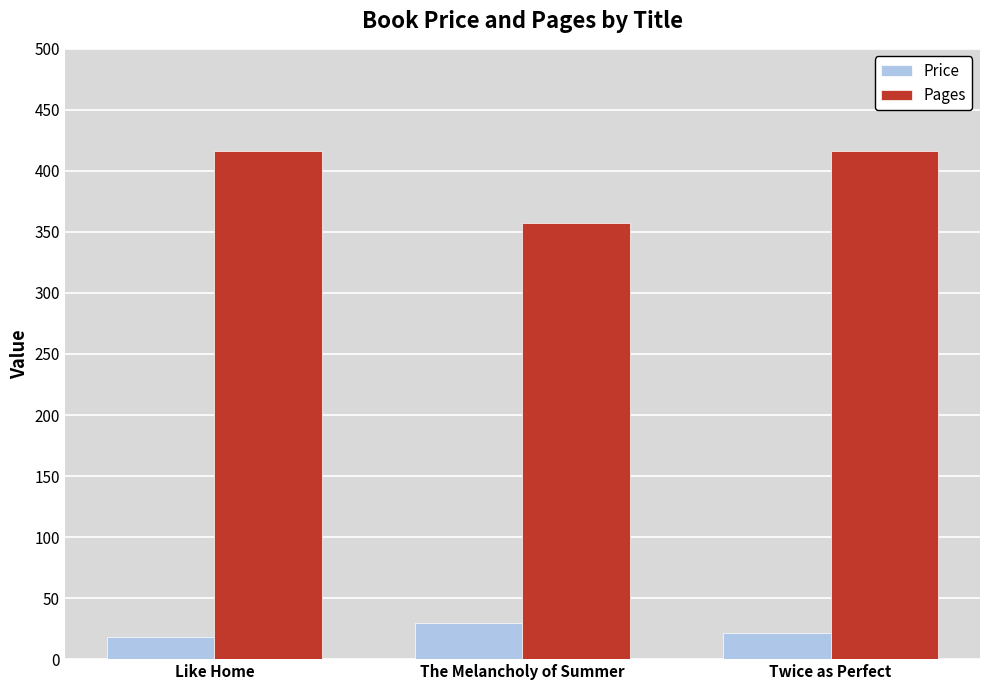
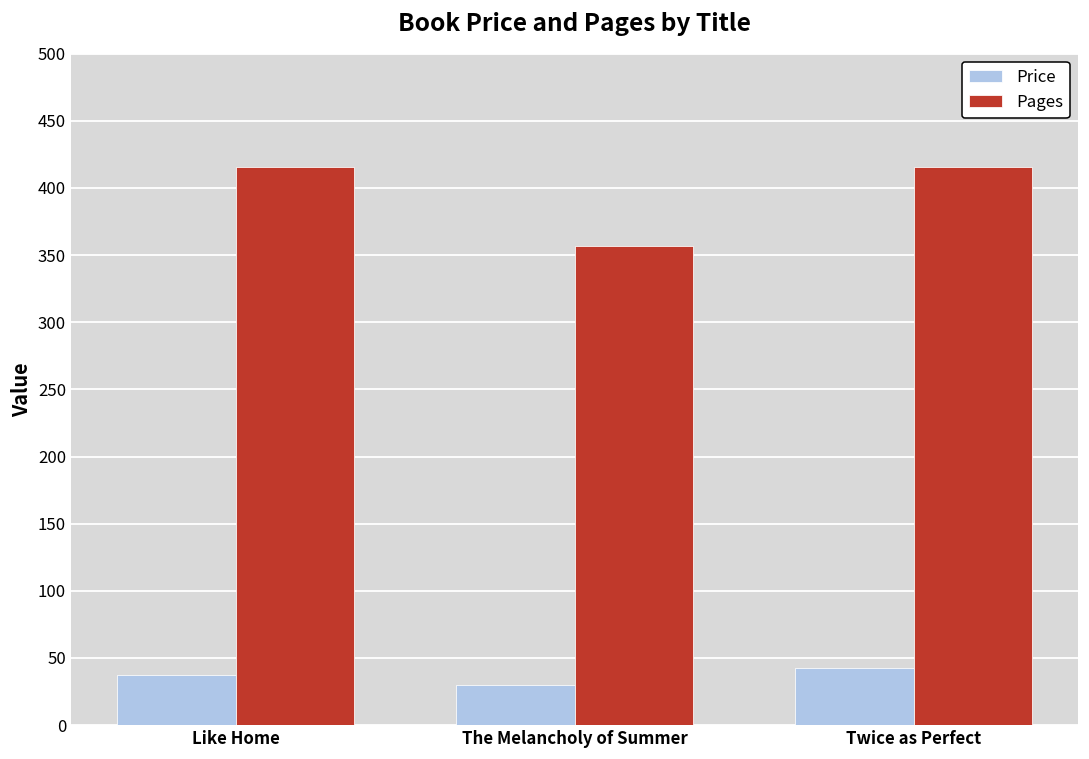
  {
    "Price": {
-     "Like Home": 18,
+     "Like Home": 37,
      "The Melancholy of Summer": 30,
-     "Twice as Perfect": 22
+     "Twice as Perfect": 43
    },
    "Pages": {
      "Like Home": 416,
      "The Melancholy of Summer": 357,
      "Twice as Perfect": 416
    }
  }
